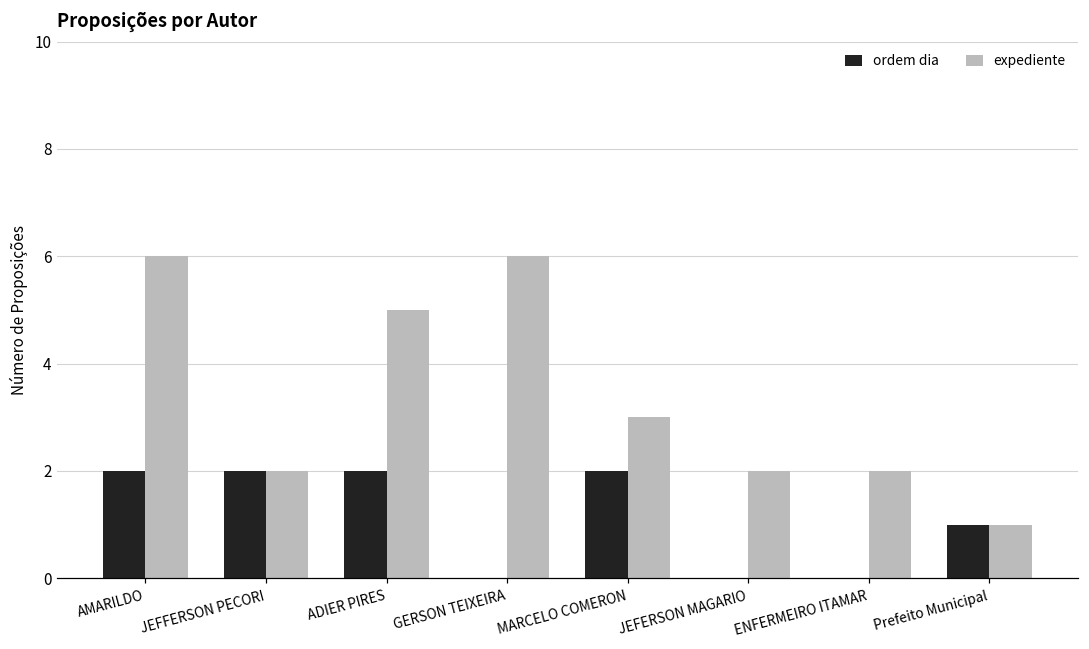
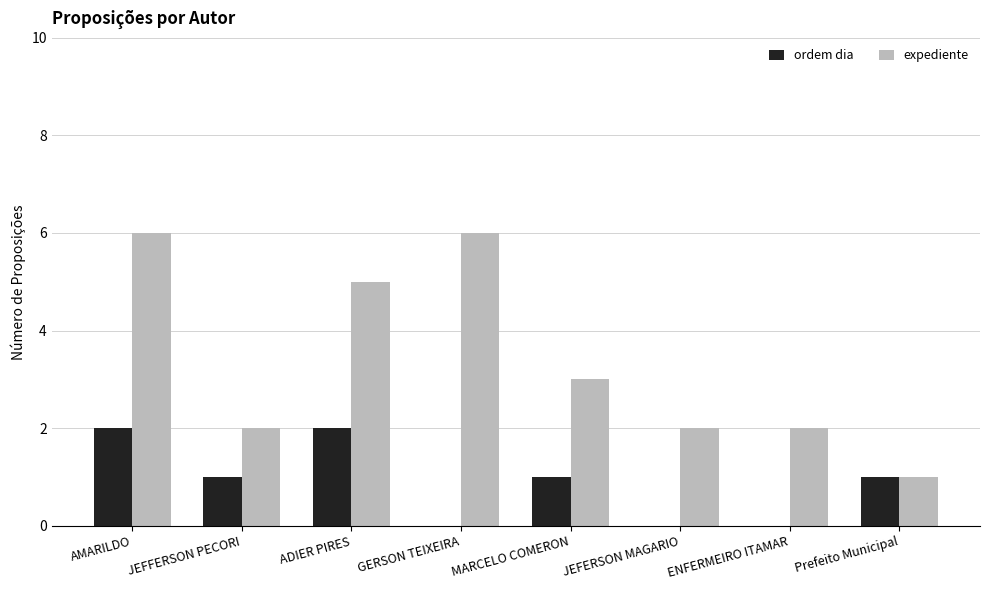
  {
    "ordem dia": {
      "AMARILDO": 2,
-     "JEFFERSON PECORI": 2,
+     "JEFFERSON PECORI": 1,
      "ADIER PIRES": 2,
      "GERSON TEIXEIRA": 0,
-     "MARCELO COMERON": 2,
+     "MARCELO COMERON": 1,
      "JEFERSON MAGARIO": 0,
      "ENFERMEIRO ITAMAR": 0,
      "Prefeito Municipal": 1
    },
    "expediente": {
      "AMARILDO": 6,
      "JEFFERSON PECORI": 2,
      "ADIER PIRES": 5,
      "GERSON TEIXEIRA": 6,
      "MARCELO COMERON": 3,
      "JEFERSON MAGARIO": 2,
      "ENFERMEIRO ITAMAR": 2,
      "Prefeito Municipal": 1
    }
  }
